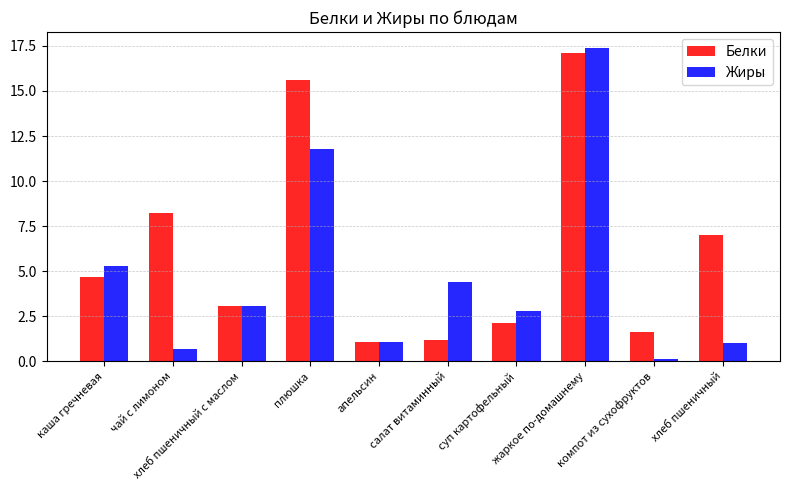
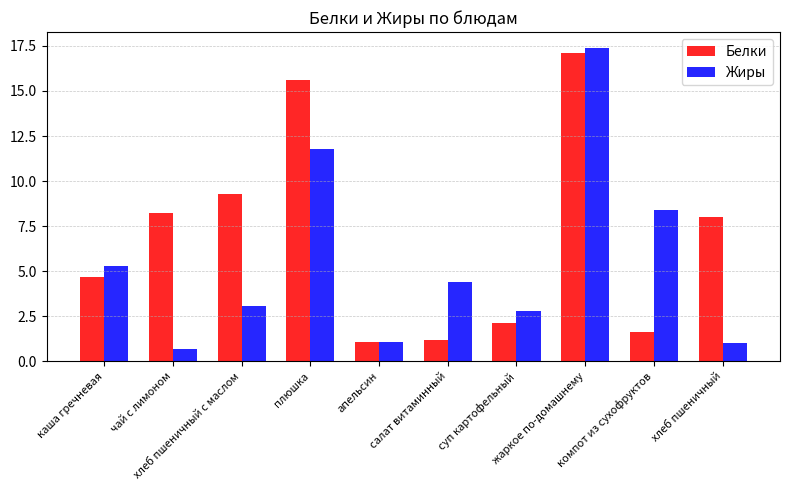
  {
    "Белки": {
      "каша гречневая": 4.7,
      "чай с лимоном": 8.3,
-     "хлеб пшеничный с маслом": 3.1,
+     "хлеб пшеничный с маслом": 9.3,
      "плюшка": 15.6,
      "апельсин": 1.1,
      "салат витаминный": 1.2,
      "суп картофельный": 2.1,
      "жаркое по-домашнему": 17.1,
      "компот из сухофруктов": 1.6,
-     "хлеб пшеничный": 7
+     "хлеб пшеничный": 8
    },
    "Жиры": {
      "каша гречневая": 5.3,
      "чай с лимоном": 0.7,
      "хлеб пшеничный с маслом": 3.1,
      "плюшка": 11.8,
      "апельсин": 1.1,
      "салат витаминный": 4.4,
      "суп картофельный": 2.8,
      "жаркое по-домашнему": 17.4,
-     "компот из сухофруктов": 0.1,
+     "компот из сухофруктов": 8.4,
      "хлеб пшеничный": 1.0
    }
  }
